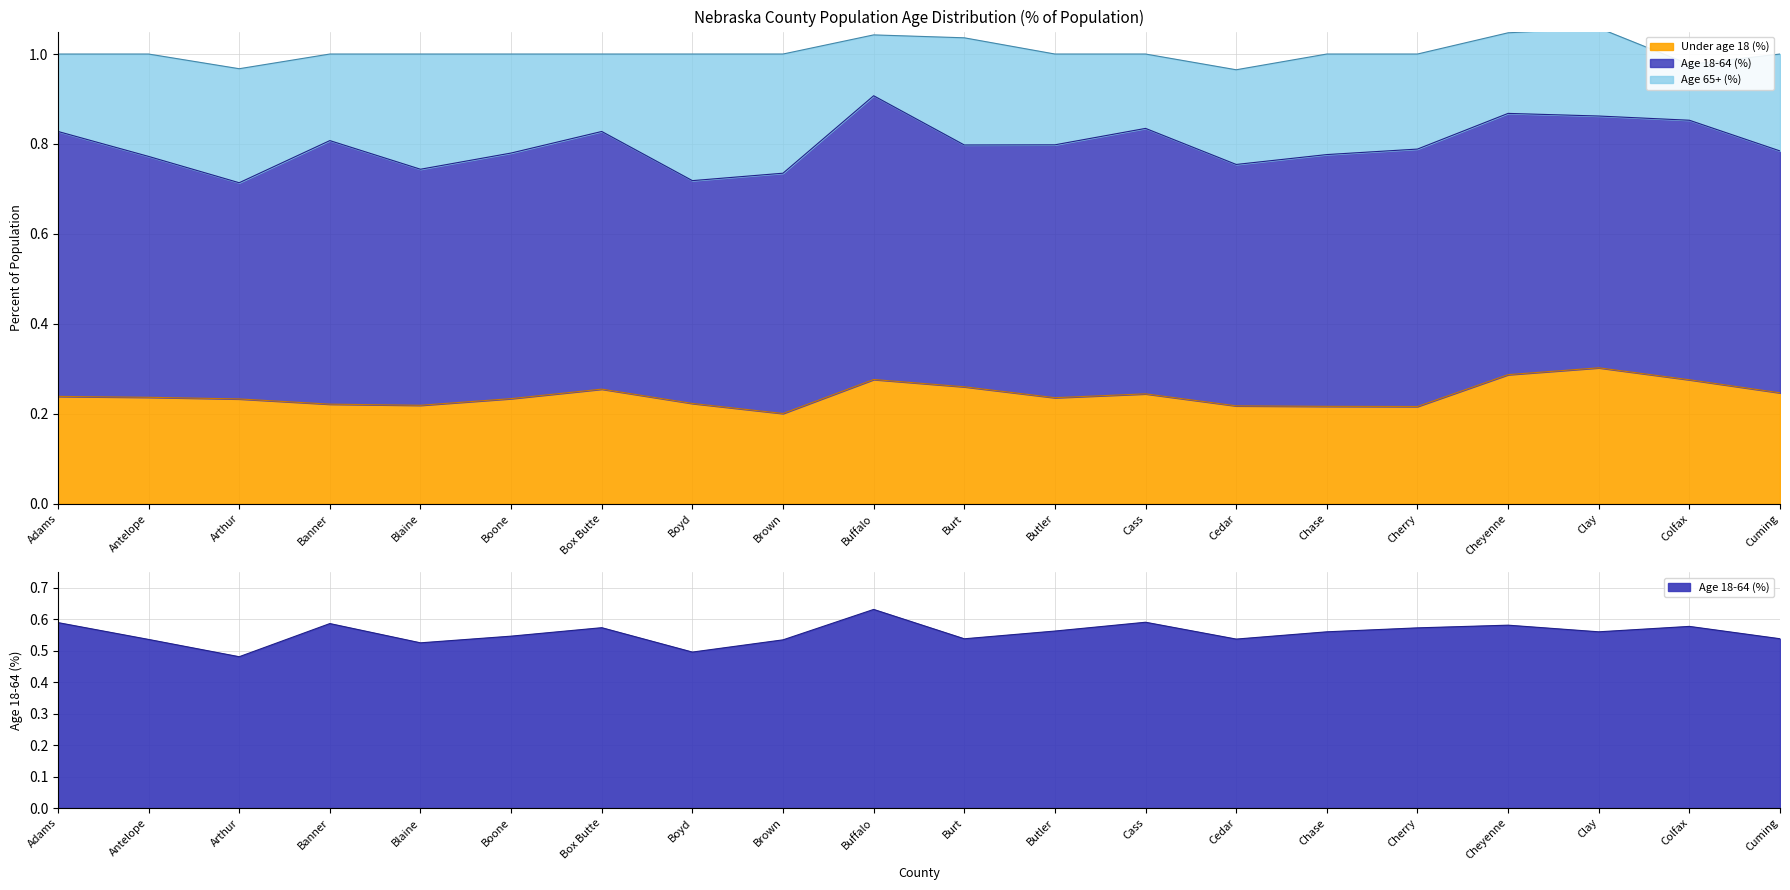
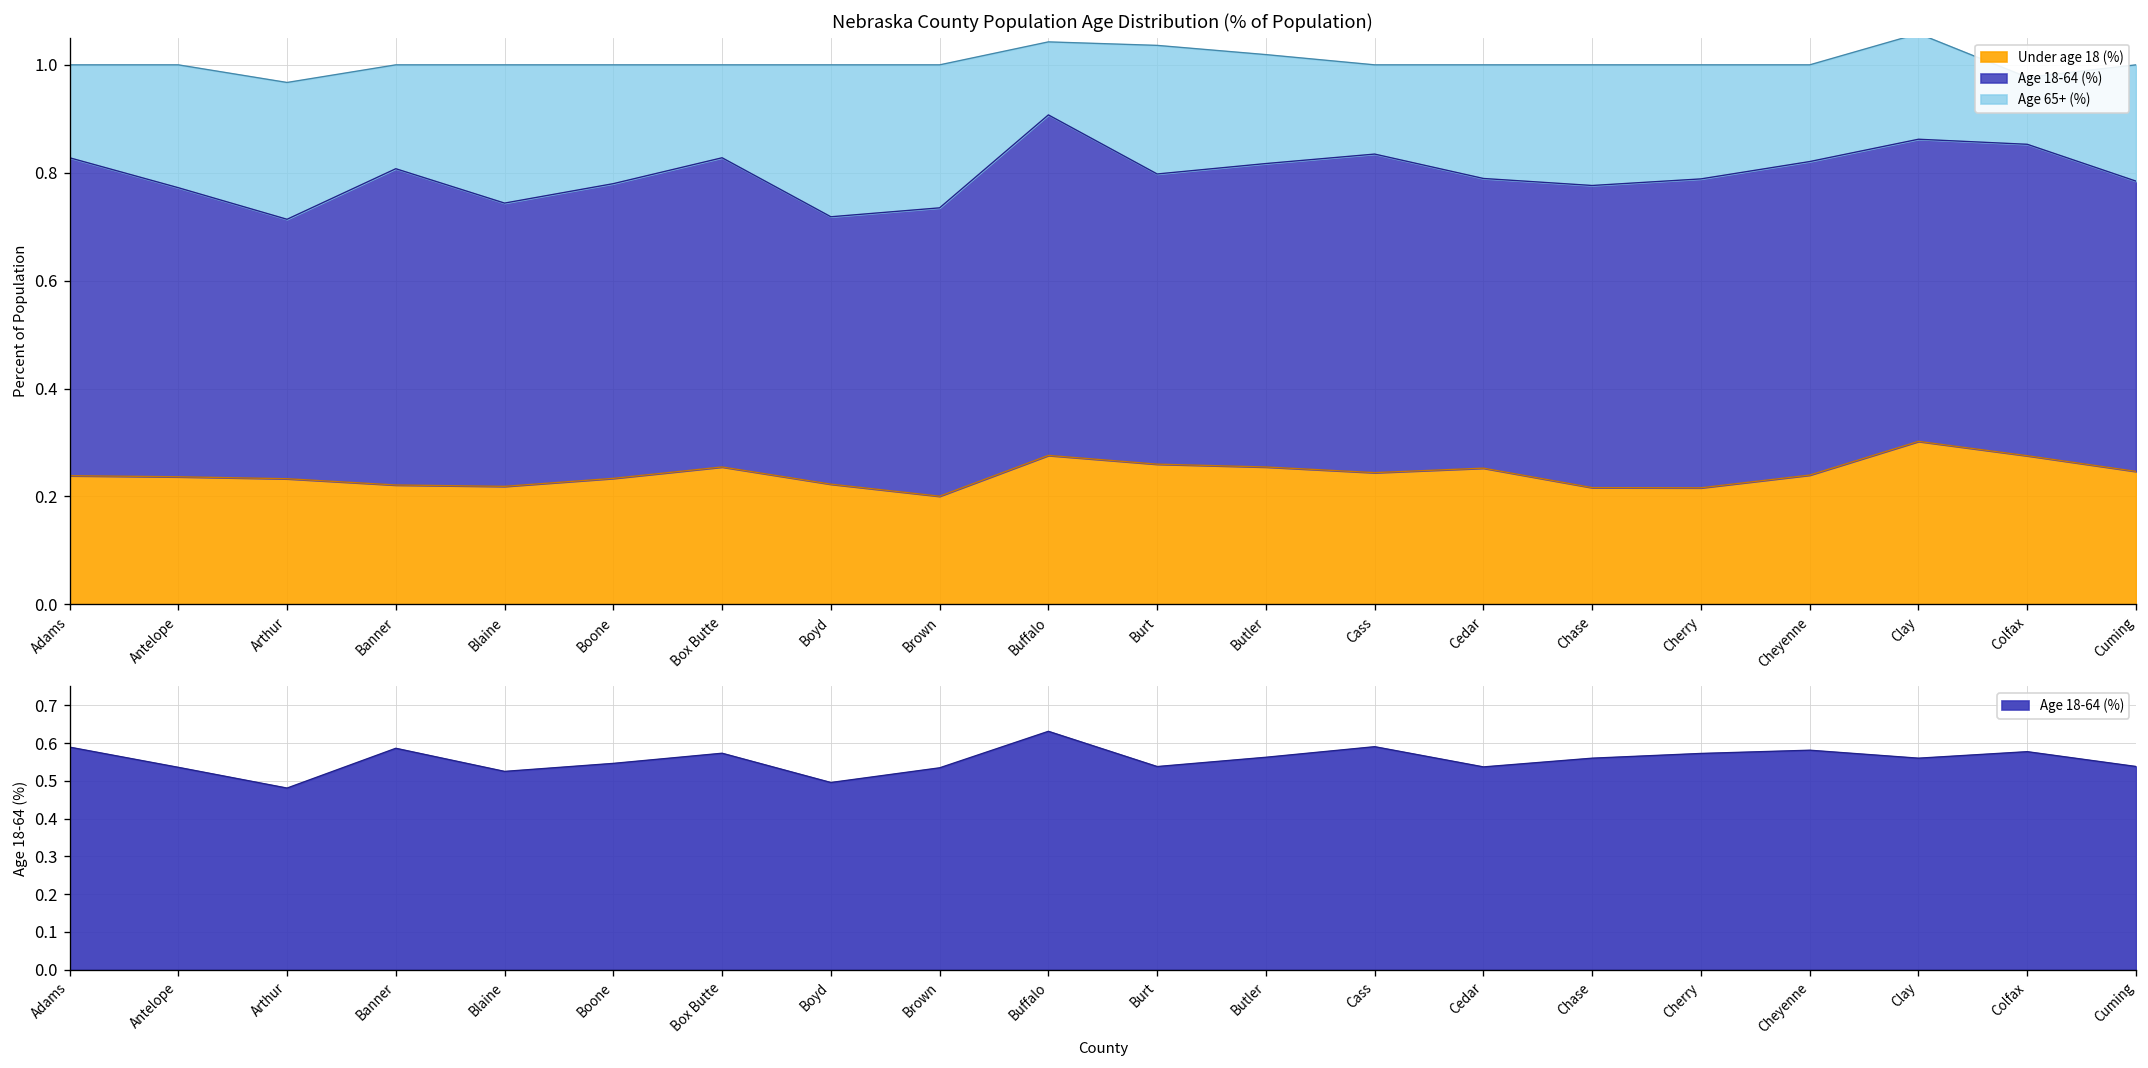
  {
    "Nebraska County Population Age Distribution (% of Population)": {
      "Under age 18 (%)": {
        "Adams": 0.24,
        "Antelope": 0.24,
        "Arthur": 0.23,
        "Banner": 0.22,
        "Blaine": 0.22,
        "Boone": 0.23,
        "Box Butte": 0.25,
        "Boyd": 0.22,
        "Brown": 0.20,
        "Buffalo": 0.28,
        "Burt": 0.26,
-       "Butler": 0.24,
+       "Butler": 0.25,
        "Cass": 0.24,
-       "Cedar": 0.22,
+       "Cedar": 0.25,
        "Chase": 0.22,
        "Cherry": 0.22,
-       "Cheyenne": 0.29,
+       "Cheyenne": 0.24,
        "Clay": 0.30,
        "Colfax": 0.28,
        "Cuming": 0.25
      },
      "Age 18-64 (%)": {
        "Adams": 0.59,
        "Antelope": 0.54,
        "Arthur": 0.48,
        "Banner": 0.59,
        "Blaine": 0.53,
        "Boone": 0.55,
        "Box Butte": 0.57,
        "Boyd": 0.50,
        "Brown": 0.53,
        "Buffalo": 0.63,
        "Burt": 0.54,
        "Butler": 0.56,
        "Cass": 0.59,
        "Cedar": 0.54,
        "Chase": 0.56,
        "Cherry": 0.57,
        "Cheyenne": 0.58,
        "Clay": 0.56,
        "Colfax": 0.58,
        "Cuming": 0.54
      },
      "Age 65+ (%)": {
        "Adams": 0.17,
        "Antelope": 0.23,
        "Arthur": 0.25,
        "Banner": 0.19,
        "Blaine": 0.26,
        "Boone": 0.22,
        "Box Butte": 0.17,
        "Boyd": 0.28,
        "Brown": 0.27,
        "Buffalo": 0.14,
        "Burt": 0.24,
        "Butler": 0.20,
        "Cass": 0.17,
        "Cedar": 0.21,
        "Chase": 0.22,
        "Cherry": 0.21,
        "Cheyenne": 0.18,
        "Cuming": 0.22
      }
    }
  }
